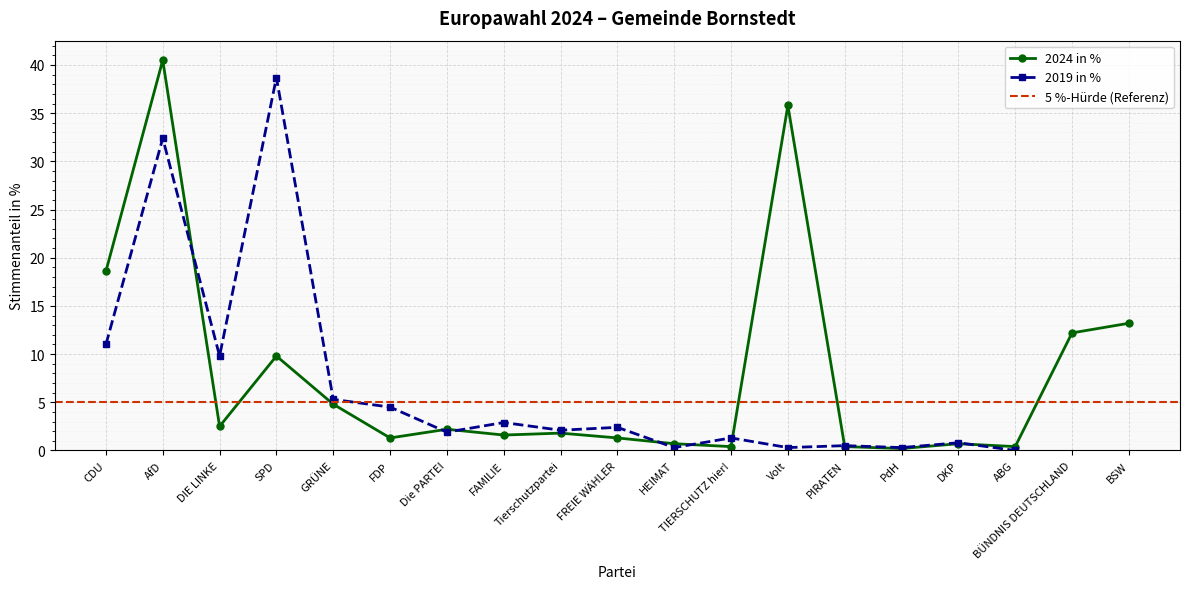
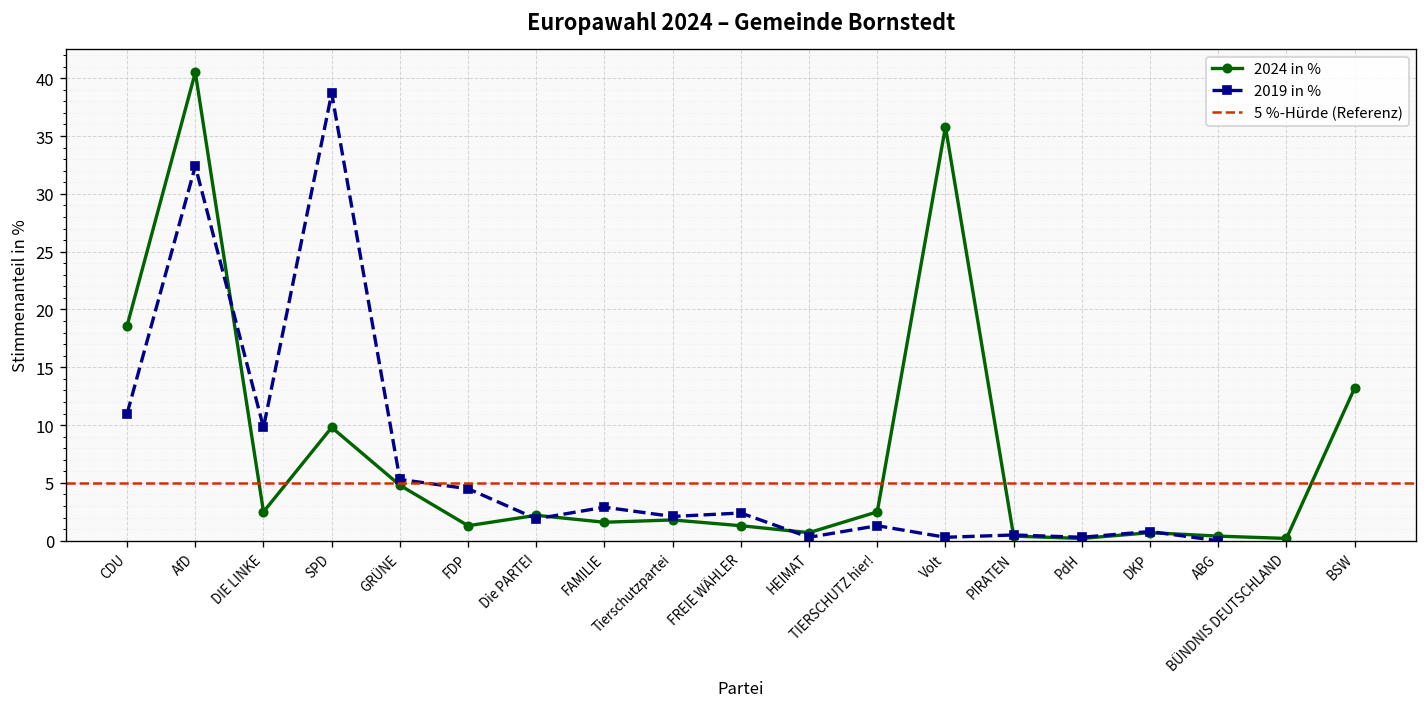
  {
    "2024 in %": {
      "CDU": 19,
      "AfD": 41,
      "DIE LINKE": 3,
      "SPD": 10,
      "GRÜNE": 5,
      "FDP": 1,
      "Die PARTEI": 2,
      "FAMILIE": 2,
      "Tierschutzpartei": 2,
      "FREIE WÄHLER": 1,
      "HEIMAT": 1,
-     "TIERSCHUTZ hier!": 0,
+     "TIERSCHUTZ hier!": 3,
      "Volt": 36,
      "ABG": 0,
-     "BÜNDNIS DEUTSCHLAND": 12,
+     "BÜNDNIS DEUTSCHLAND": 0,
      "BSW": 13
    },
    "2019 in %": {
      "CDU": 11,
      "AfD": 32,
      "DIE LINKE": 10,
      "SPD": 39,
      "GRÜNE": 5,
      "FDP": 5,
      "Die PARTEI": 2,
      "FAMILIE": 3,
      "Tierschutzpartei": 2,
      "FREIE WÄHLER": 2,
      "HEIMAT": 0,
      "TIERSCHUTZ hier!": 1,
      "Volt": 0,
      "ABG": 0
    }
  }
